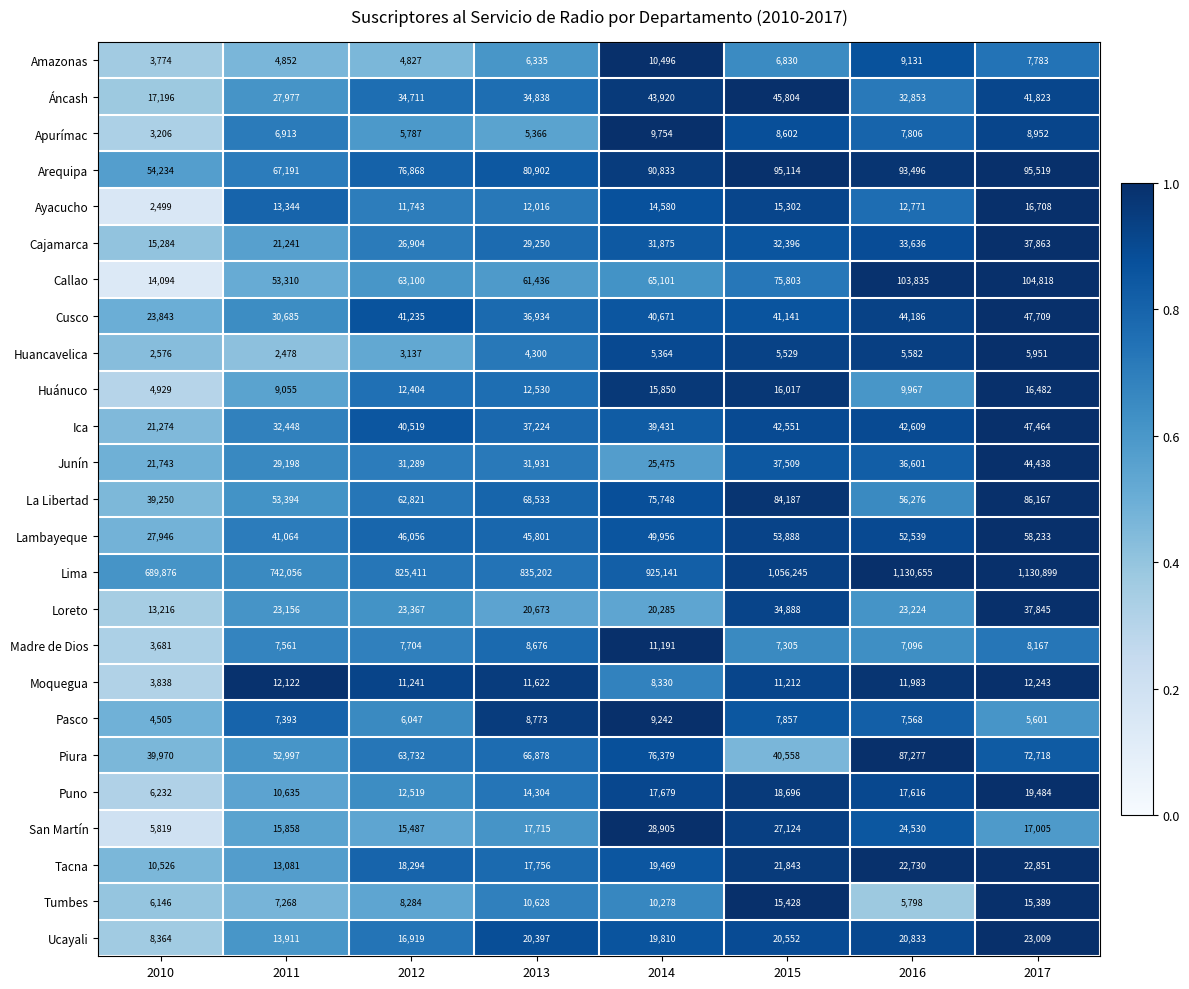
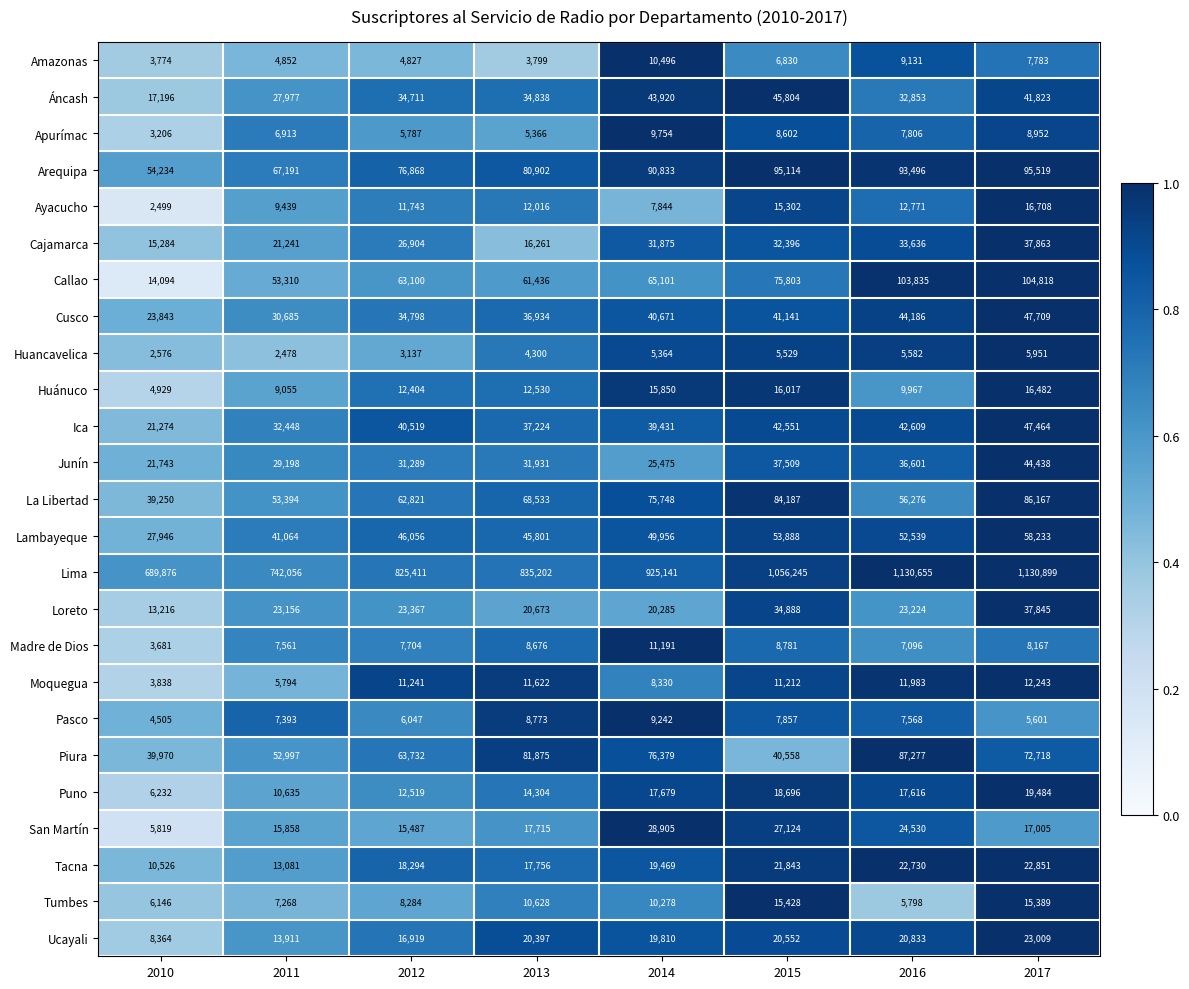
  {
    "Amazonas": {
      "2010": "3,774",
      "2011": "4,852",
      "2012": "4,827",
-     "2013": "6,335",
+     "2013": "3,799",
      "2014": "10,496",
      "2015": "6,830",
      "2016": "9,131",
      "2017": "7,783"
    },
    "Áncash": {
      "2010": "17,196",
      "2011": "27,977",
      "2012": "34,711",
      "2013": "34,838",
      "2014": "43,920",
      "2015": "45,804",
      "2016": "32,853",
      "2017": "41,823"
    },
    "Apurímac": {
      "2010": "3,206",
      "2011": "6,913",
      "2012": "5,787",
      "2013": "5,366",
      "2014": "9,754",
      "2015": "8,602",
      "2016": "7,806",
      "2017": "8,952"
    },
    "Arequipa": {
      "2010": "54,234",
      "2011": "67,191",
      "2012": "76,868",
      "2013": "80,902",
      "2014": "90,833",
      "2015": "95,114",
      "2016": "93,496",
      "2017": "95,519"
    },
    "Ayacucho": {
      "2010": "2,499",
-     "2011": "13,344",
+     "2011": "9,439",
      "2012": "11,743",
      "2013": "12,016",
-     "2014": "14,580",
+     "2014": "7,844",
      "2015": "15,302",
      "2016": "12,771",
      "2017": "16,708"
    },
    "Cajamarca": {
      "2010": "15,284",
      "2011": "21,241",
      "2012": "26,904",
-     "2013": "29,250",
+     "2013": "16,261",
      "2014": "31,875",
      "2015": "32,396",
      "2016": "33,636",
      "2017": "37,863"
    },
    "Callao": {
      "2010": "14,094",
      "2011": "53,310",
      "2012": "63,100",
      "2013": "61,436",
      "2014": "65,101",
      "2015": "75,803",
      "2016": "103,835",
      "2017": "104,818"
    },
    "Cusco": {
      "2010": "23,843",
      "2011": "30,685",
-     "2012": "41,235",
+     "2012": "34,798",
      "2013": "36,934",
      "2014": "40,671",
      "2015": "41,141",
      "2016": "44,186",
      "2017": "47,709"
    },
    "Huancavelica": {
      "2010": "2,576",
      "2011": "2,478",
      "2012": "3,137",
      "2013": "4,300",
      "2014": "5,364",
      "2015": "5,529",
      "2016": "5,582",
      "2017": "5,951"
    },
    "Huánuco": {
      "2010": "4,929",
      "2011": "9,055",
      "2012": "12,404",
      "2013": "12,530",
      "2014": "15,850",
      "2015": "16,017",
      "2016": "9,967",
      "2017": "16,482"
    },
    "Ica": {
      "2010": "21,274",
      "2011": "32,448",
      "2012": "40,519",
      "2013": "37,224",
      "2014": "39,431",
      "2015": "42,551",
      "2016": "42,609",
      "2017": "47,464"
    },
    "Junín": {
      "2010": "21,743",
      "2011": "29,198",
      "2012": "31,289",
      "2013": "31,931",
      "2014": "25,475",
      "2015": "37,509",
      "2016": "36,601",
      "2017": "44,438"
    },
    "La Libertad": {
      "2010": "39,250",
      "2011": "53,394",
      "2012": "62,821",
      "2013": "68,533",
      "2014": "75,748",
      "2015": "84,187",
      "2016": "56,276",
      "2017": "86,167"
    },
    "Lambayeque": {
      "2010": "27,946",
      "2011": "41,064",
      "2012": "46,056",
      "2013": "45,801",
      "2014": "49,956",
      "2015": "53,888",
      "2016": "52,539",
      "2017": "58,233"
    },
    "Lima": {
      "2010": "689,876",
      "2011": "742,056",
      "2012": "825,411",
      "2013": "835,202",
      "2014": "925,141",
      "2015": "1,056,245",
      "2016": "1,130,655",
      "2017": "1,130,899"
    },
    "Loreto": {
      "2010": "13,216",
      "2011": "23,156",
      "2012": "23,367",
      "2013": "20,673",
      "2014": "20,285",
      "2015": "34,888",
      "2016": "23,224",
      "2017": "37,845"
    },
    "Madre de Dios": {
      "2010": "3,681",
      "2011": "7,561",
      "2012": "7,704",
      "2013": "8,676",
      "2014": "11,191",
-     "2015": "7,305",
+     "2015": "8,781",
      "2016": "7,096",
      "2017": "8,167"
    },
    "Moquegua": {
      "2010": "3,838",
-     "2011": "12,122",
+     "2011": "5,794",
      "2012": "11,241",
      "2013": "11,622",
      "2014": "8,330",
      "2015": "11,212",
      "2016": "11,983",
      "2017": "12,243"
    },
    "Pasco": {
      "2010": "4,505",
      "2011": "7,393",
      "2012": "6,047",
      "2013": "8,773",
      "2014": "9,242",
      "2015": "7,857",
      "2016": "7,568",
      "2017": "5,601"
    },
    "Piura": {
      "2010": "39,970",
      "2011": "52,997",
      "2012": "63,732",
-     "2013": "66,878",
+     "2013": "81,875",
      "2014": "76,379",
      "2015": "40,558",
      "2016": "87,277",
      "2017": "72,718"
    },
    "Puno": {
      "2010": "6,232",
      "2011": "10,635",
      "2012": "12,519",
      "2013": "14,304",
      "2014": "17,679",
      "2015": "18,696",
      "2016": "17,616",
      "2017": "19,484"
    },
    "San Martín": {
      "2010": "5,819",
      "2011": "15,858",
      "2012": "15,487",
      "2013": "17,715",
      "2014": "28,905",
      "2015": "27,124",
      "2016": "24,530",
      "2017": "17,005"
    },
    "Tacna": {
      "2010": "10,526",
      "2011": "13,081",
      "2012": "18,294",
      "2013": "17,756",
      "2014": "19,469",
      "2015": "21,843",
      "2016": "22,730",
      "2017": "22,851"
    },
    "Tumbes": {
      "2010": "6,146",
      "2011": "7,268",
      "2012": "8,284",
      "2013": "10,628",
      "2014": "10,278",
      "2015": "15,428",
      "2016": "5,798",
      "2017": "15,389"
    },
    "Ucayali": {
      "2010": "8,364",
      "2011": "13,911",
      "2012": "16,919",
      "2013": "20,397",
      "2014": "19,810",
      "2015": "20,552",
      "2016": "20,833",
      "2017": "23,009"
    }
  }
